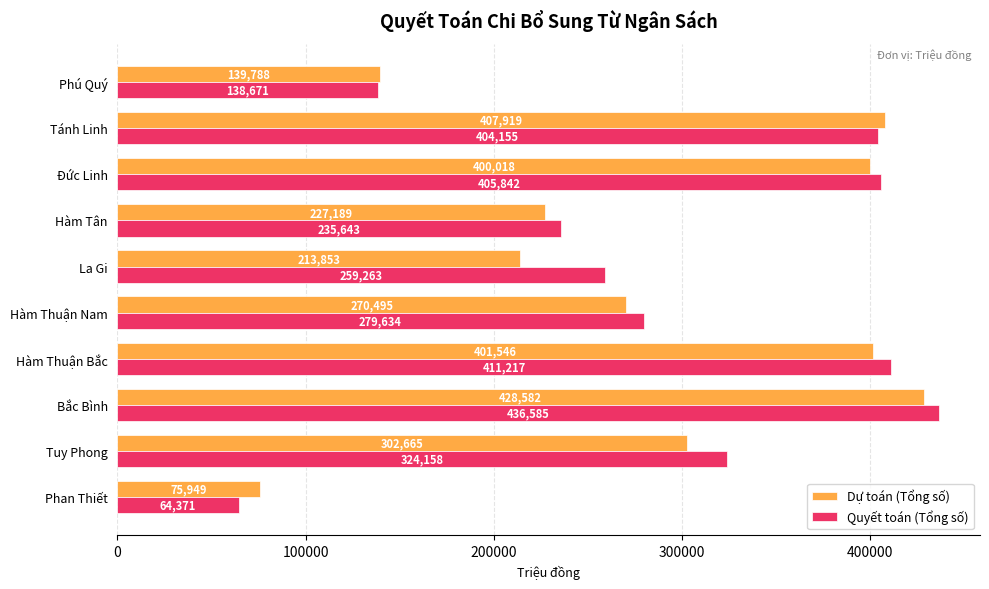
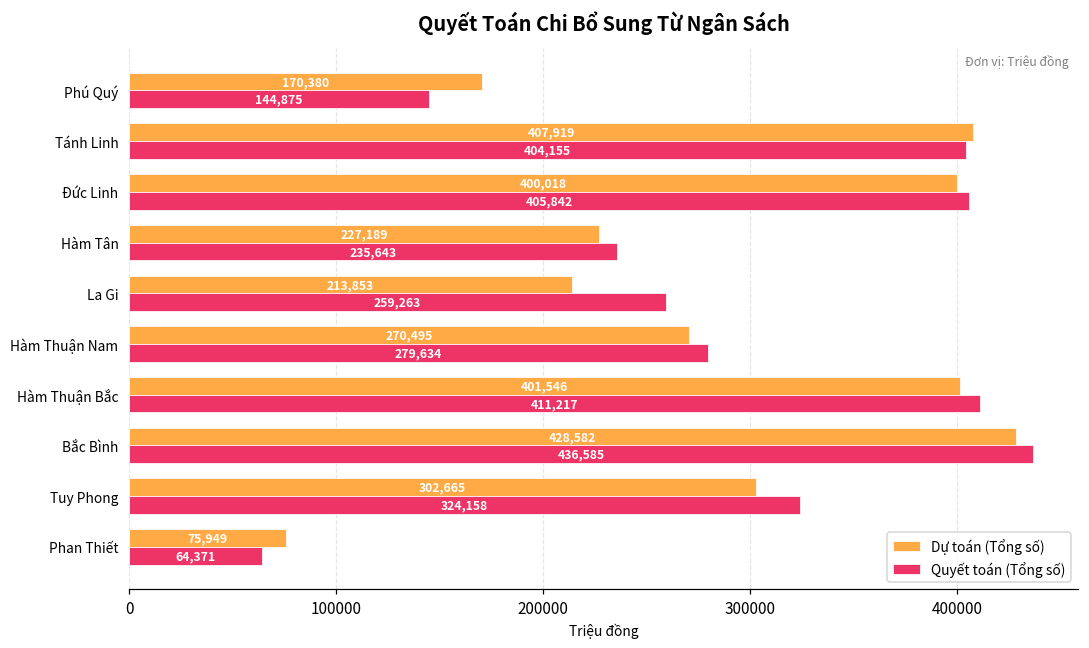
  {
    "Dự toán (Tổng số)": {
-     "Phú Quý": "139,788",
+     "Phú Quý": "170,380",
      "Tánh Linh": "407,919",
      "Đức Linh": "400,018",
      "Hàm Tân": "227,189",
      "La Gi": "213,853",
      "Hàm Thuận Nam": "270,495",
      "Hàm Thuận Bắc": "401,546",
      "Bắc Bình": "428,582",
      "Tuy Phong": "302,665",
      "Phan Thiết": "75,949"
    },
    "Quyết toán (Tổng số)": {
-     "Phú Quý": "138,671",
+     "Phú Quý": "144,875",
      "Tánh Linh": "404,155",
      "Đức Linh": "405,842",
      "Hàm Tân": "235,643",
      "La Gi": "259,263",
      "Hàm Thuận Nam": "279,634",
      "Hàm Thuận Bắc": "411,217",
      "Bắc Bình": "436,585",
      "Tuy Phong": "324,158",
      "Phan Thiết": "64,371"
    }
  }
